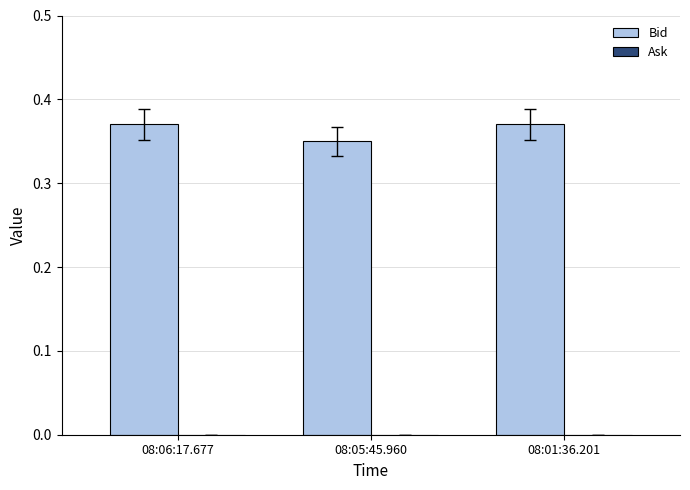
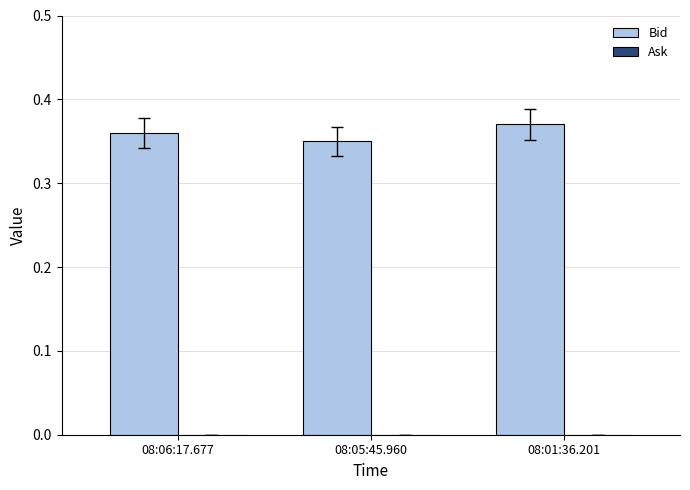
  {
    "Bid": {
-     "08:06:17.677": 0.37,
+     "08:06:17.677": 0.36,
      "08:05:45.960": 0.35,
      "08:01:36.201": 0.37
    },
    "Ask": {
      "08:06:17.677": 0.00,
      "08:05:45.960": 0.00,
      "08:01:36.201": 0.00
    }
  }
